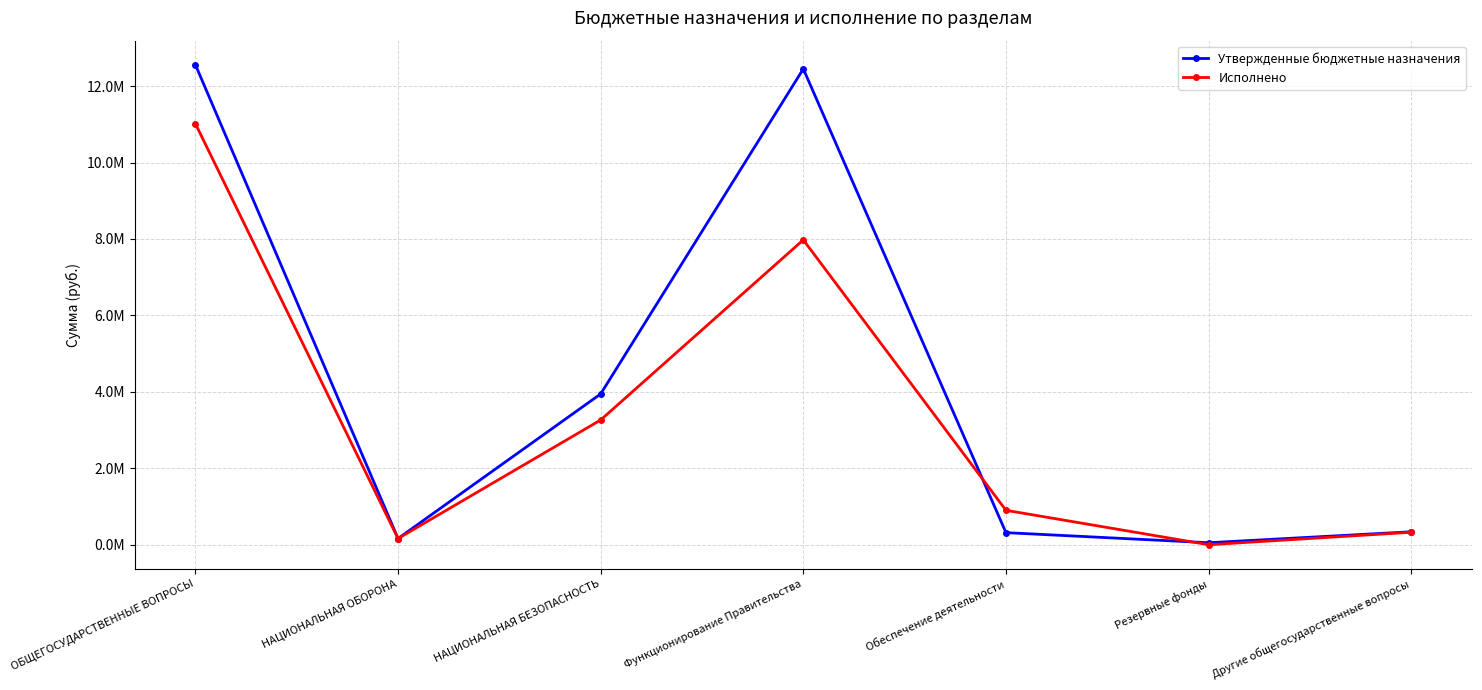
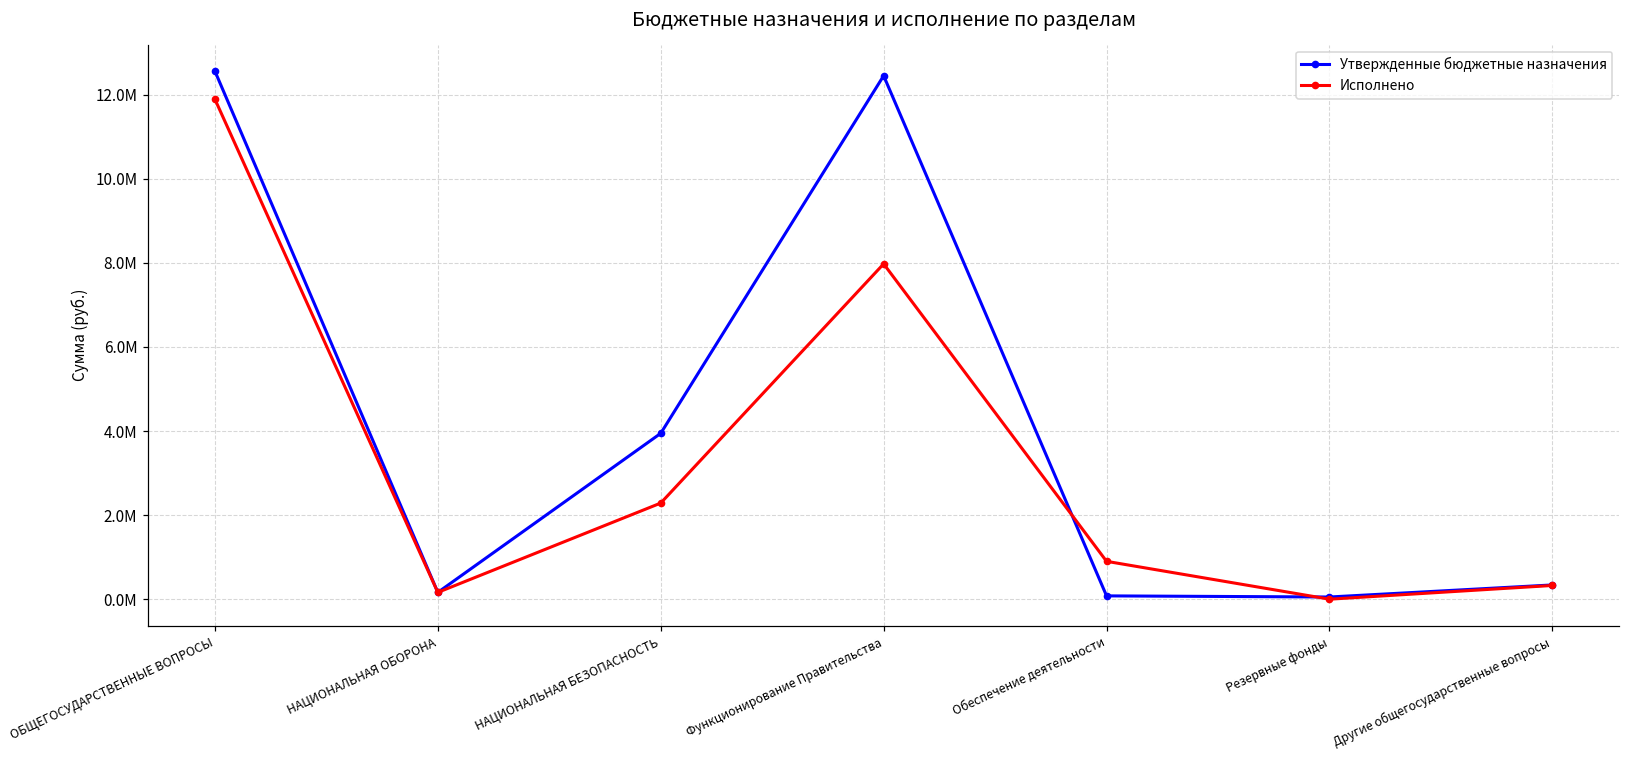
  {
    "Утвержденные бюджетные назначения": {
      "ОБЩЕГОСУДАРСТВЕННЫЕ ВОПРОСЫ": 12600000,
      "НАЦИОНАЛЬНАЯ БЕЗОПАСНОСТЬ": 3900000,
      "Функционирование Правительства": 12500000,
-     "Обеспечение деятельности": 300000
+     "Обеспечение деятельности": 100000
    },
    "Исполнено": {
-     "ОБЩЕГОСУДАРСТВЕННЫЕ ВОПРОСЫ": 11000000,
-     "НАЦИОНАЛЬНАЯ БЕЗОПАСНОСТЬ": 3300000,
+     "ОБЩЕГОСУДАРСТВЕННЫЕ ВОПРОСЫ": 11900000,
+     "НАЦИОНАЛЬНАЯ БЕЗОПАСНОСТЬ": 2300000,
      "Функционирование Правительства": 8000000,
      "Обеспечение деятельности": 900000
    }
  }
